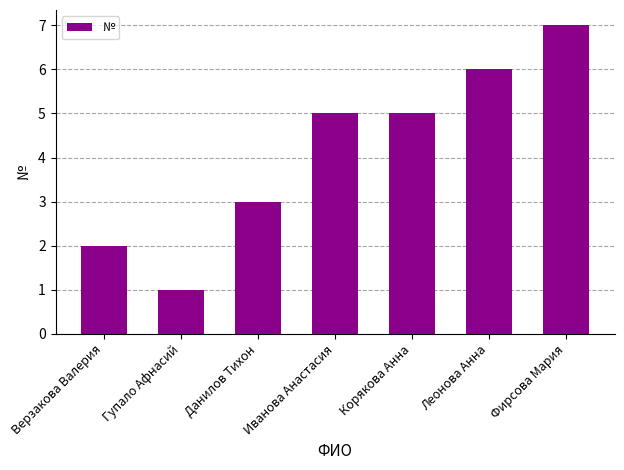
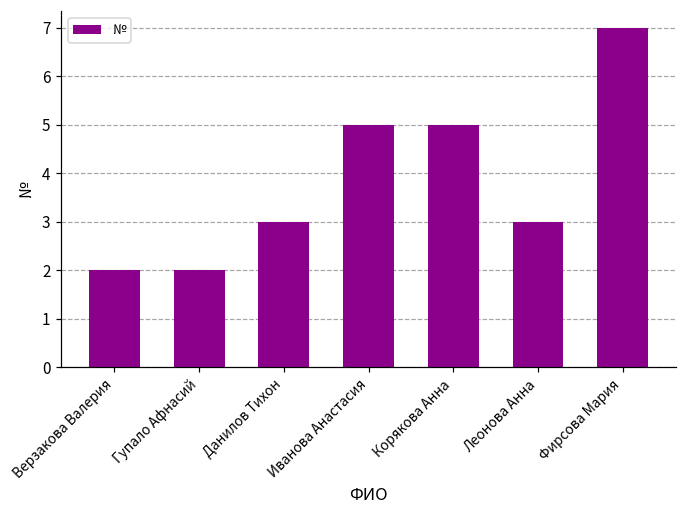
  {
    "Верзакова Валерия": 2,
-   "Гупало Афнасий": 1,
+   "Гупало Афнасий": 2,
    "Данилов Тихон": 3,
    "Иванова Анастасия": 5,
    "Корякова Анна": 5,
-   "Леонова Анна": 6,
+   "Леонова Анна": 3,
    "Фирсова Мария": 7
  }
